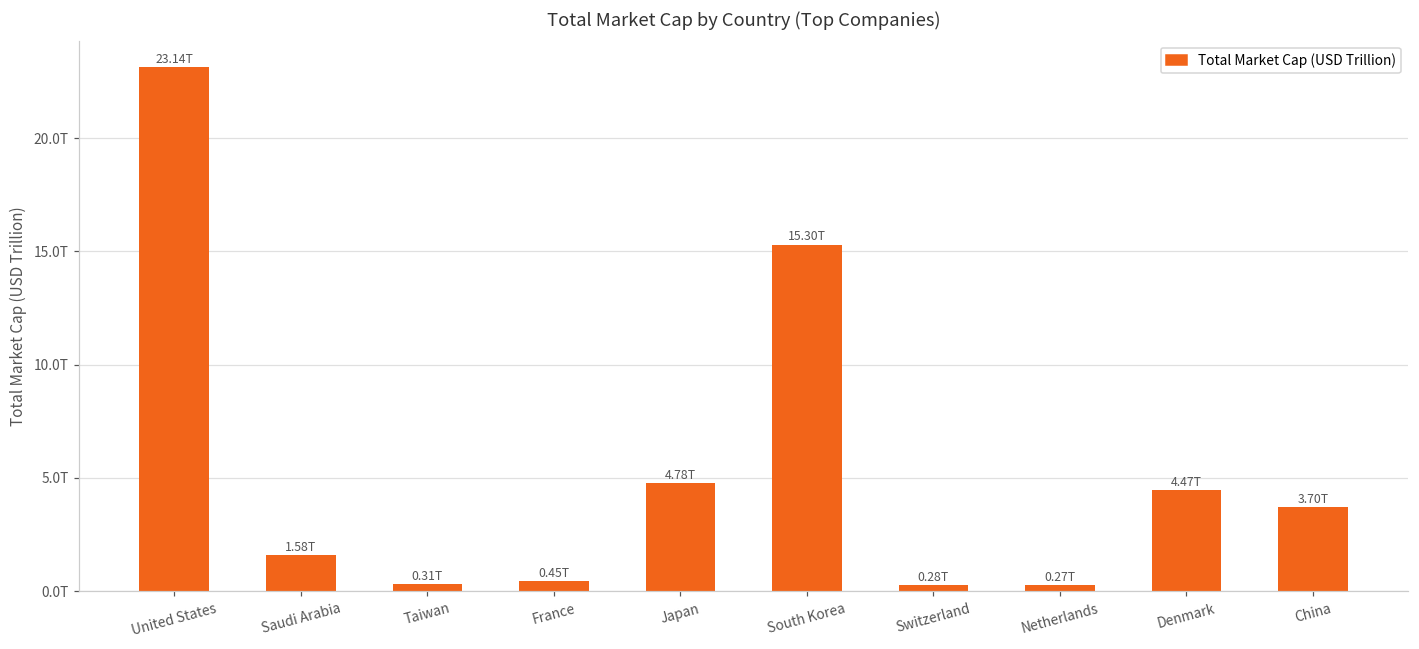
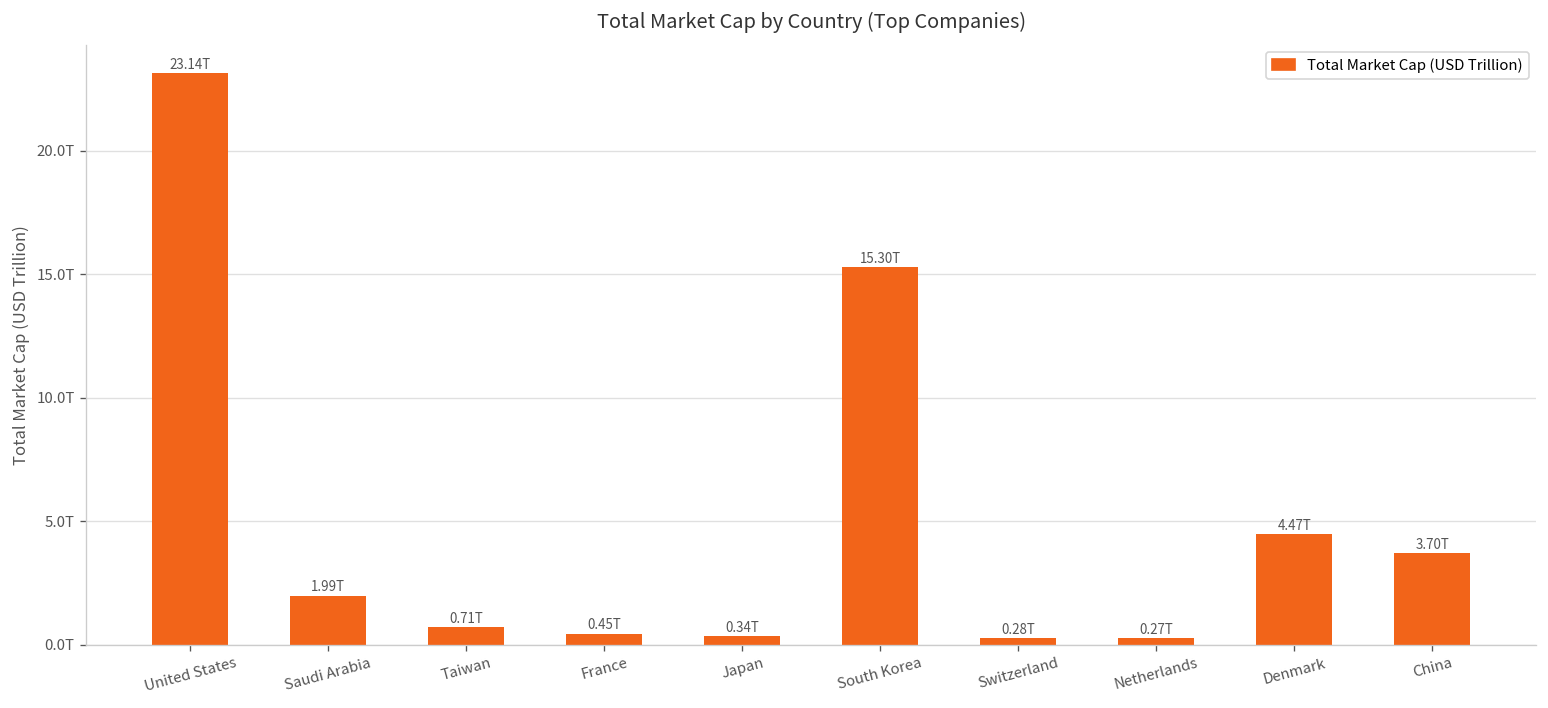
  {
    "United States": "23.14T",
-   "Saudi Arabia": "1.58T",
-   "Taiwan": "0.31T",
+   "Saudi Arabia": "1.99T",
+   "Taiwan": "0.71T",
    "France": "0.45T",
-   "Japan": "4.78T",
+   "Japan": "0.34T",
    "South Korea": "15.30T",
    "Switzerland": "0.28T",
    "Netherlands": "0.27T",
    "Denmark": "4.47T",
    "China": "3.70T"
  }
